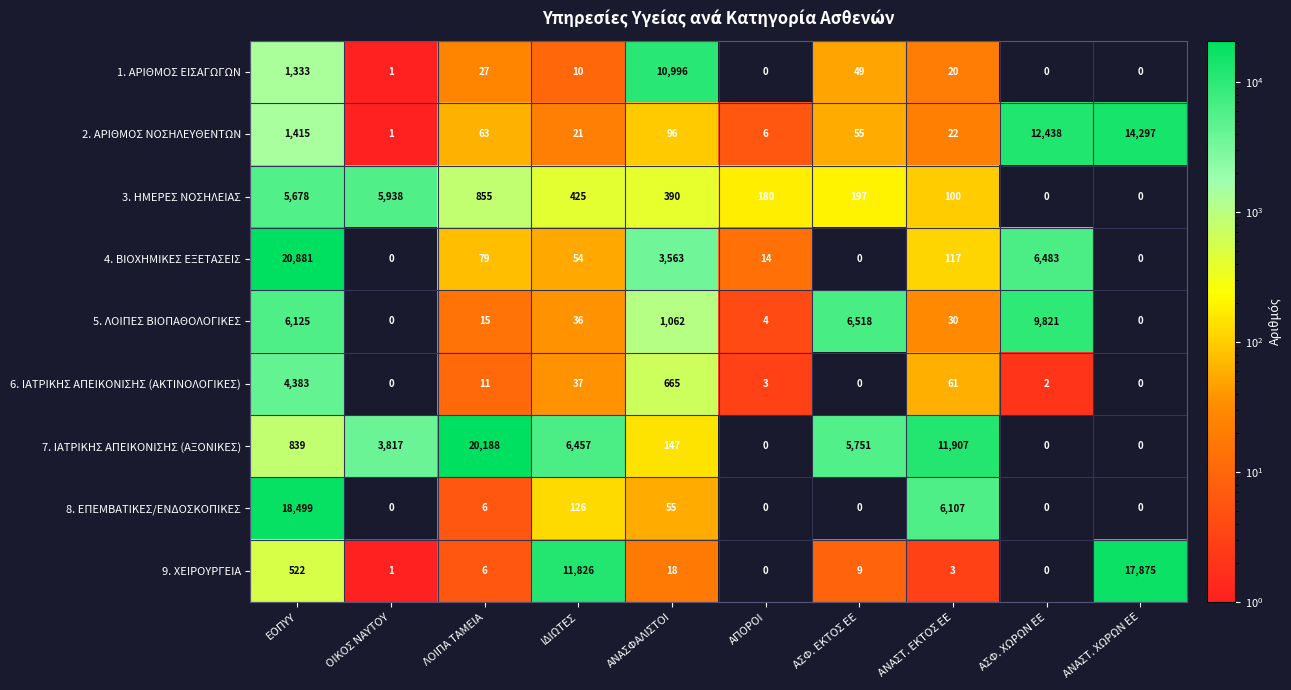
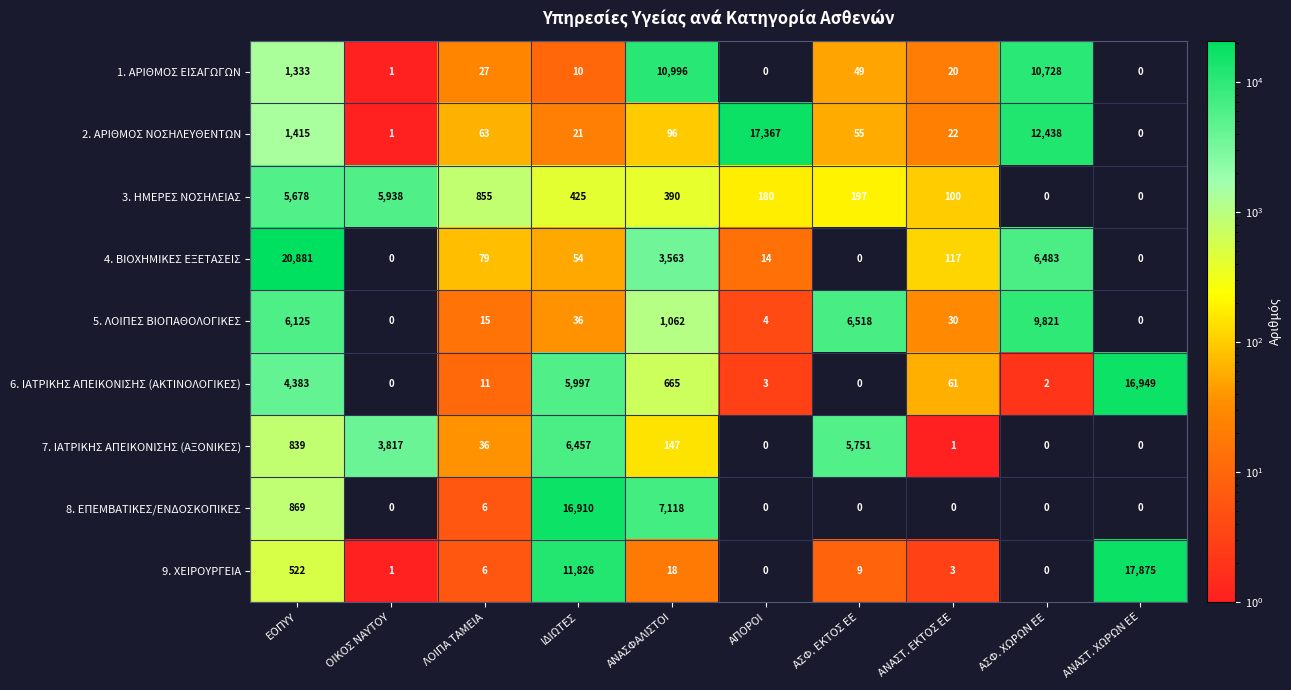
  {
    "1. ΑΡΙΘΜΟΣ ΕΙΣΑΓΩΓΩΝ": {
      "ΕΟΠΥΥ": "1,333",
      "ΟΙΚΟΣ ΝΑΥΤΟΥ": "1",
      "ΛΟΙΠΑ ΤΑΜΕΙΑ": "27",
      "ΙΔΙΩΤΕΣ": "10",
      "ΑΝΑΣΦΑΛΙΣΤΟΙ": "10,996",
      "ΑΠΟΡΟΙ": "0",
      "ΑΣΦ. ΕΚΤΟΣ ΕΕ": "49",
      "ΑΝΑΣΤ. ΕΚΤΟΣ ΕΕ": "20",
-     "ΑΣΦ. ΧΩΡΩΝ ΕΕ": "0",
+     "ΑΣΦ. ΧΩΡΩΝ ΕΕ": "10,728",
      "ΑΝΑΣΤ. ΧΩΡΩΝ ΕΕ": "0"
    },
    "2. ΑΡΙΘΜΟΣ ΝΟΣΗΛΕΥΘΕΝΤΩΝ": {
      "ΕΟΠΥΥ": "1,415",
      "ΟΙΚΟΣ ΝΑΥΤΟΥ": "1",
      "ΛΟΙΠΑ ΤΑΜΕΙΑ": "63",
      "ΙΔΙΩΤΕΣ": "21",
      "ΑΝΑΣΦΑΛΙΣΤΟΙ": "96",
-     "ΑΠΟΡΟΙ": "6",
+     "ΑΠΟΡΟΙ": "17,367",
      "ΑΣΦ. ΕΚΤΟΣ ΕΕ": "55",
      "ΑΝΑΣΤ. ΕΚΤΟΣ ΕΕ": "22",
      "ΑΣΦ. ΧΩΡΩΝ ΕΕ": "12,438",
-     "ΑΝΑΣΤ. ΧΩΡΩΝ ΕΕ": "14,297"
+     "ΑΝΑΣΤ. ΧΩΡΩΝ ΕΕ": "0"
    },
    "3. ΗΜΕΡΕΣ ΝΟΣΗΛΕΙΑΣ": {
      "ΕΟΠΥΥ": "5,678",
      "ΟΙΚΟΣ ΝΑΥΤΟΥ": "5,938",
      "ΛΟΙΠΑ ΤΑΜΕΙΑ": "855",
      "ΙΔΙΩΤΕΣ": "425",
      "ΑΝΑΣΦΑΛΙΣΤΟΙ": "390",
      "ΑΠΟΡΟΙ": "180",
      "ΑΣΦ. ΕΚΤΟΣ ΕΕ": "197",
      "ΑΝΑΣΤ. ΕΚΤΟΣ ΕΕ": "100",
      "ΑΣΦ. ΧΩΡΩΝ ΕΕ": "0",
      "ΑΝΑΣΤ. ΧΩΡΩΝ ΕΕ": "0"
    },
    "4. ΒΙΟΧΗΜΙΚΕΣ ΕΞΕΤΑΣΕΙΣ": {
      "ΕΟΠΥΥ": "20,881",
      "ΟΙΚΟΣ ΝΑΥΤΟΥ": "0",
      "ΛΟΙΠΑ ΤΑΜΕΙΑ": "79",
      "ΙΔΙΩΤΕΣ": "54",
      "ΑΝΑΣΦΑΛΙΣΤΟΙ": "3,563",
      "ΑΠΟΡΟΙ": "14",
      "ΑΣΦ. ΕΚΤΟΣ ΕΕ": "0",
      "ΑΝΑΣΤ. ΕΚΤΟΣ ΕΕ": "117",
      "ΑΣΦ. ΧΩΡΩΝ ΕΕ": "6,483",
      "ΑΝΑΣΤ. ΧΩΡΩΝ ΕΕ": "0"
    },
    "5. ΛΟΙΠΕΣ ΒΙΟΠΑΘΟΛΟΓΙΚΕΣ": {
      "ΕΟΠΥΥ": "6,125",
      "ΟΙΚΟΣ ΝΑΥΤΟΥ": "0",
      "ΛΟΙΠΑ ΤΑΜΕΙΑ": "15",
      "ΙΔΙΩΤΕΣ": "36",
      "ΑΝΑΣΦΑΛΙΣΤΟΙ": "1,062",
      "ΑΠΟΡΟΙ": "4",
      "ΑΣΦ. ΕΚΤΟΣ ΕΕ": "6,518",
      "ΑΝΑΣΤ. ΕΚΤΟΣ ΕΕ": "30",
      "ΑΣΦ. ΧΩΡΩΝ ΕΕ": "9,821",
      "ΑΝΑΣΤ. ΧΩΡΩΝ ΕΕ": "0"
    },
    "6. ΙΑΤΡΙΚΗΣ ΑΠΕΙΚΟΝΙΣΗΣ (ΑΚΤΙΝΟΛΟΓΙΚΕΣ)": {
      "ΕΟΠΥΥ": "4,383",
      "ΟΙΚΟΣ ΝΑΥΤΟΥ": "0",
      "ΛΟΙΠΑ ΤΑΜΕΙΑ": "11",
-     "ΙΔΙΩΤΕΣ": "37",
+     "ΙΔΙΩΤΕΣ": "5,997",
      "ΑΝΑΣΦΑΛΙΣΤΟΙ": "665",
      "ΑΠΟΡΟΙ": "3",
      "ΑΣΦ. ΕΚΤΟΣ ΕΕ": "0",
      "ΑΝΑΣΤ. ΕΚΤΟΣ ΕΕ": "61",
      "ΑΣΦ. ΧΩΡΩΝ ΕΕ": "2",
-     "ΑΝΑΣΤ. ΧΩΡΩΝ ΕΕ": "0"
+     "ΑΝΑΣΤ. ΧΩΡΩΝ ΕΕ": "16,949"
    },
    "7. ΙΑΤΡΙΚΗΣ ΑΠΕΙΚΟΝΙΣΗΣ (ΑΞΟΝΙΚΕΣ)": {
      "ΕΟΠΥΥ": "839",
      "ΟΙΚΟΣ ΝΑΥΤΟΥ": "3,817",
-     "ΛΟΙΠΑ ΤΑΜΕΙΑ": "20,188",
+     "ΛΟΙΠΑ ΤΑΜΕΙΑ": "36",
      "ΙΔΙΩΤΕΣ": "6,457",
      "ΑΝΑΣΦΑΛΙΣΤΟΙ": "147",
      "ΑΠΟΡΟΙ": "0",
      "ΑΣΦ. ΕΚΤΟΣ ΕΕ": "5,751",
-     "ΑΝΑΣΤ. ΕΚΤΟΣ ΕΕ": "11,907",
+     "ΑΝΑΣΤ. ΕΚΤΟΣ ΕΕ": "1",
      "ΑΣΦ. ΧΩΡΩΝ ΕΕ": "0",
      "ΑΝΑΣΤ. ΧΩΡΩΝ ΕΕ": "0"
    },
    "8. ΕΠΕΜΒΑΤΙΚΕΣ/ΕΝΔΟΣΚΟΠΙΚΕΣ": {
-     "ΕΟΠΥΥ": "18,499",
+     "ΕΟΠΥΥ": "869",
      "ΟΙΚΟΣ ΝΑΥΤΟΥ": "0",
      "ΛΟΙΠΑ ΤΑΜΕΙΑ": "6",
-     "ΙΔΙΩΤΕΣ": "126",
-     "ΑΝΑΣΦΑΛΙΣΤΟΙ": "55",
+     "ΙΔΙΩΤΕΣ": "16,910",
+     "ΑΝΑΣΦΑΛΙΣΤΟΙ": "7,118",
      "ΑΠΟΡΟΙ": "0",
      "ΑΣΦ. ΕΚΤΟΣ ΕΕ": "0",
-     "ΑΝΑΣΤ. ΕΚΤΟΣ ΕΕ": "6,107",
+     "ΑΝΑΣΤ. ΕΚΤΟΣ ΕΕ": "0",
      "ΑΣΦ. ΧΩΡΩΝ ΕΕ": "0",
      "ΑΝΑΣΤ. ΧΩΡΩΝ ΕΕ": "0"
    },
    "9. ΧΕΙΡΟΥΡΓΕΙΑ": {
      "ΕΟΠΥΥ": "522",
      "ΟΙΚΟΣ ΝΑΥΤΟΥ": "1",
      "ΛΟΙΠΑ ΤΑΜΕΙΑ": "6",
      "ΙΔΙΩΤΕΣ": "11,826",
      "ΑΝΑΣΦΑΛΙΣΤΟΙ": "18",
      "ΑΠΟΡΟΙ": "0",
      "ΑΣΦ. ΕΚΤΟΣ ΕΕ": "9",
      "ΑΝΑΣΤ. ΕΚΤΟΣ ΕΕ": "3",
      "ΑΣΦ. ΧΩΡΩΝ ΕΕ": "0",
      "ΑΝΑΣΤ. ΧΩΡΩΝ ΕΕ": "17,875"
    }
  }
